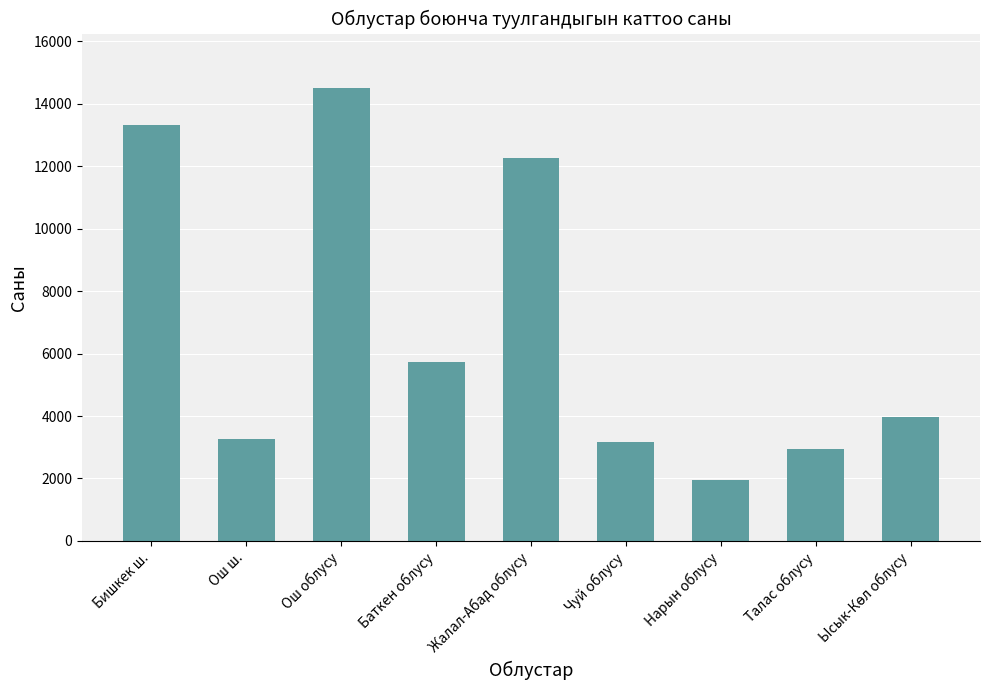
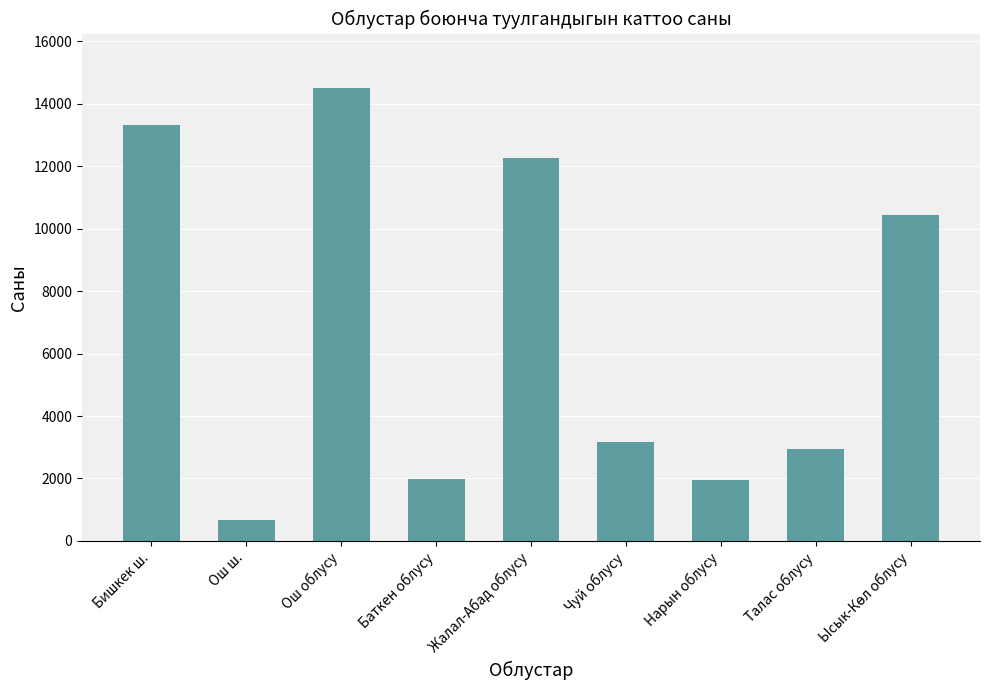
  {
    "Бишкек ш.": 13300,
-   "Ош ш.": 3300,
+   "Ош ш.": 700,
    "Ош облусу": 14500,
-   "Баткен облусу": 5700,
+   "Баткен облусу": 2000,
    "Жалал-Абад облусу": 12300,
    "Чуй облусу": 3200,
    "Нарын облусу": 2000,
    "Талас облусу": 2900,
-   "Ысык-Көл облусу": 4000
+   "Ысык-Көл облусу": 10500
  }
